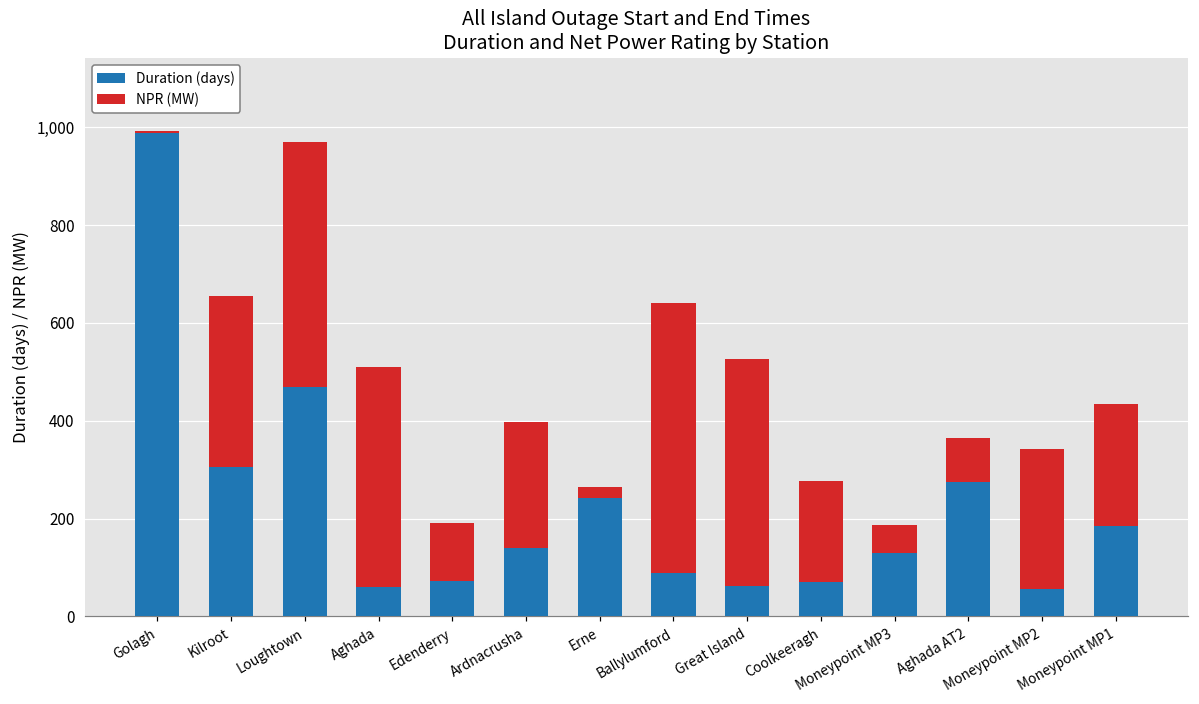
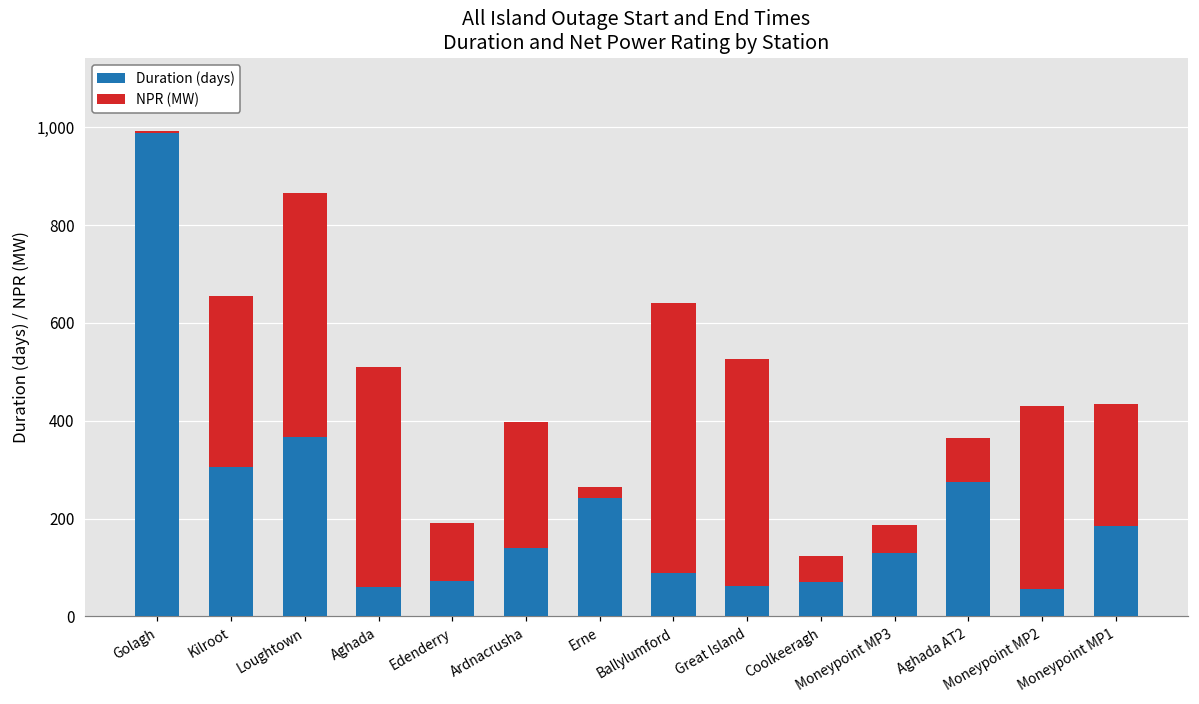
  {
    "Duration (days)": {
      "Golagh": 990,
      "Kilroot": 310,
-     "Loughtown": 470,
+     "Loughtown": 370,
      "Aghada": 60,
      "Edenderry": 70,
      "Ardnacrusha": 140,
      "Erne": 240,
      "Ballylumford": 90,
      "Great Island": 60,
      "Coolkeeragh": 70,
      "Moneypoint MP3": 130,
      "Aghada AT2": 280,
      "Moneypoint MP2": 60,
      "Moneypoint MP1": 180
    },
    "NPR (MW)": {
      "Kilroot": 350,
      "Loughtown": 500,
      "Aghada": 450,
      "Edenderry": 120,
      "Ardnacrusha": 260,
      "Erne": 20,
      "Ballylumford": 550,
      "Great Island": 460,
-     "Coolkeeragh": 210,
+     "Coolkeeragh": 50,
      "Moneypoint MP3": 60,
      "Aghada AT2": 90,
-     "Moneypoint MP2": 280,
+     "Moneypoint MP2": 370,
      "Moneypoint MP1": 250
    }
  }
